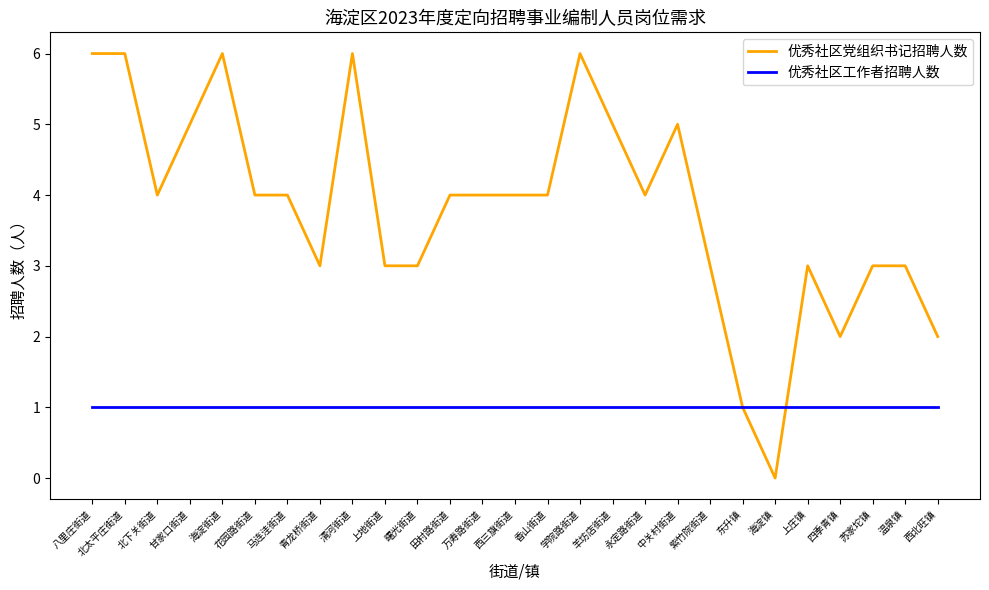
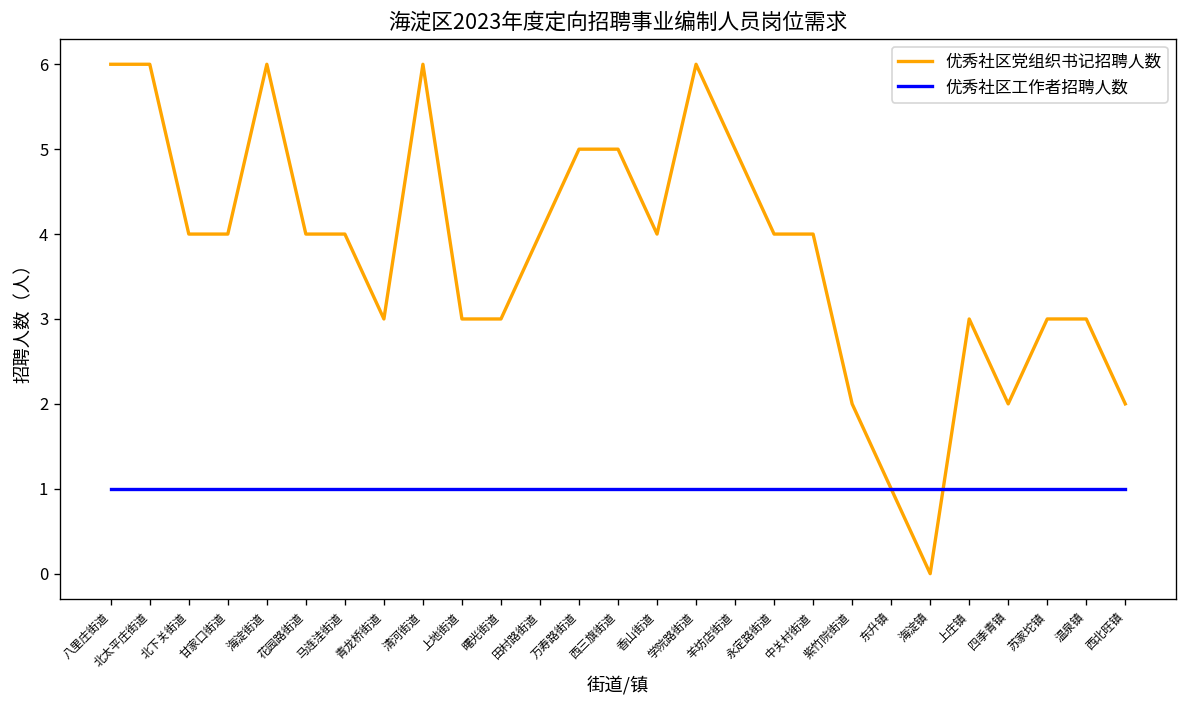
  {
    "优秀社区党组织书记招聘人数": {
      "八里庄街道": 6,
      "北太平庄街道": 6,
      "北下关街道": 4,
-     "甘家口街道": 5,
+     "甘家口街道": 4,
      "海淀街道": 6,
      "花园路街道": 4,
      "马连洼街道": 4,
      "青龙桥街道": 3,
      "清河街道": 6,
      "上地街道": 3,
      "曙光街道": 3,
      "田村路街道": 4,
-     "万寿路街道": 4,
-     "西三旗街道": 4,
+     "万寿路街道": 5,
+     "西三旗街道": 5,
      "香山街道": 4,
      "学院路街道": 6,
      "羊坊店街道": 5,
      "永定路街道": 4,
-     "中关村街道": 5,
-     "紫竹院街道": 3,
+     "中关村街道": 4,
+     "紫竹院街道": 2,
      "海淀镇": 0,
      "上庄镇": 3,
      "四季青镇": 2,
      "苏家坨镇": 3,
      "温泉镇": 3,
      "西北旺镇": 2
    },
    "优秀社区工作者招聘人数": {
      "八里庄街道": 1,
      "北太平庄街道": 1,
      "北下关街道": 1,
      "甘家口街道": 1,
      "海淀街道": 1,
      "花园路街道": 1,
      "马连洼街道": 1,
      "青龙桥街道": 1,
      "清河街道": 1,
      "上地街道": 1,
      "曙光街道": 1,
      "田村路街道": 1,
      "万寿路街道": 1,
      "西三旗街道": 1,
      "香山街道": 1,
      "学院路街道": 1,
      "羊坊店街道": 1,
      "永定路街道": 1,
      "中关村街道": 1,
      "紫竹院街道": 1,
      "海淀镇": 1,
      "上庄镇": 1,
      "四季青镇": 1,
      "苏家坨镇": 1,
      "温泉镇": 1,
      "西北旺镇": 1
    }
  }
